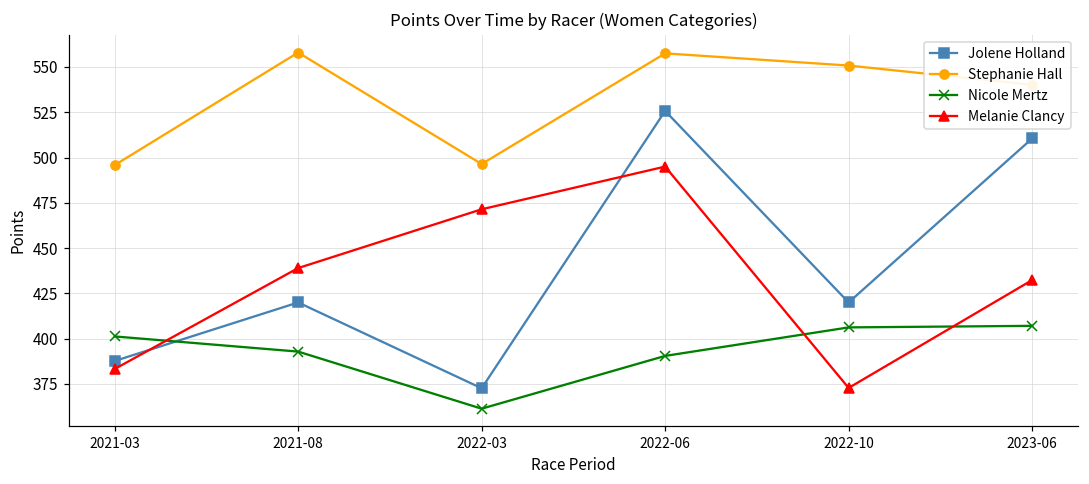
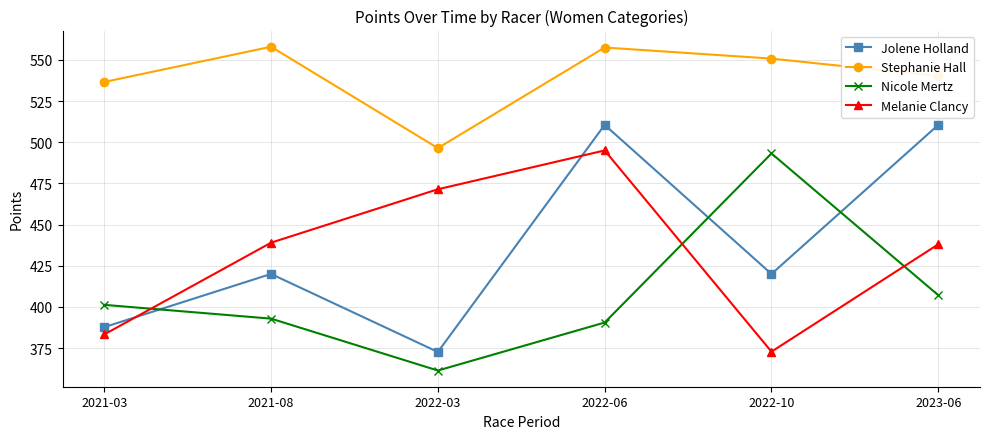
  {
    "Jolene Holland": {
      "2021-03": 388,
      "2021-08": 420,
      "2022-03": 373,
-     "2022-06": 526,
+     "2022-06": 511,
      "2022-10": 420,
      "2023-06": 511
    },
    "Stephanie Hall": {
-     "2021-03": 496,
+     "2021-03": 537,
      "2021-08": 558,
      "2022-03": 496,
      "2022-06": 558,
      "2022-10": 551
    },
    "Nicole Mertz": {
      "2021-03": 401,
      "2021-08": 393,
      "2022-03": 361,
      "2022-06": 390,
-     "2022-10": 406,
+     "2022-10": 493,
      "2023-06": 407
    },
    "Melanie Clancy": {
      "2021-03": 383,
      "2021-08": 439,
      "2022-03": 471,
      "2022-06": 495,
      "2022-10": 373,
-     "2023-06": 432
+     "2023-06": 438
    }
  }
